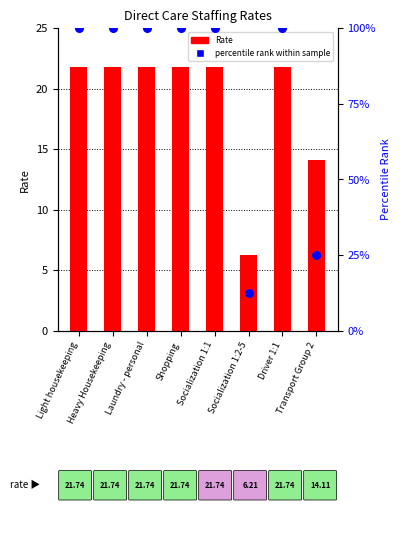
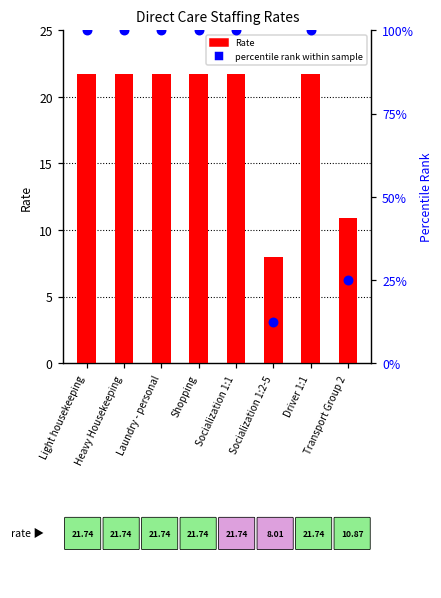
  {
    "Rate": {
-     "Socialization 1:2-5": 6.21,
-     "Transport Group 2": 14.11
+     "Socialization 1:2-5": 8.01,
+     "Transport Group 2": 10.87
    }
  }
